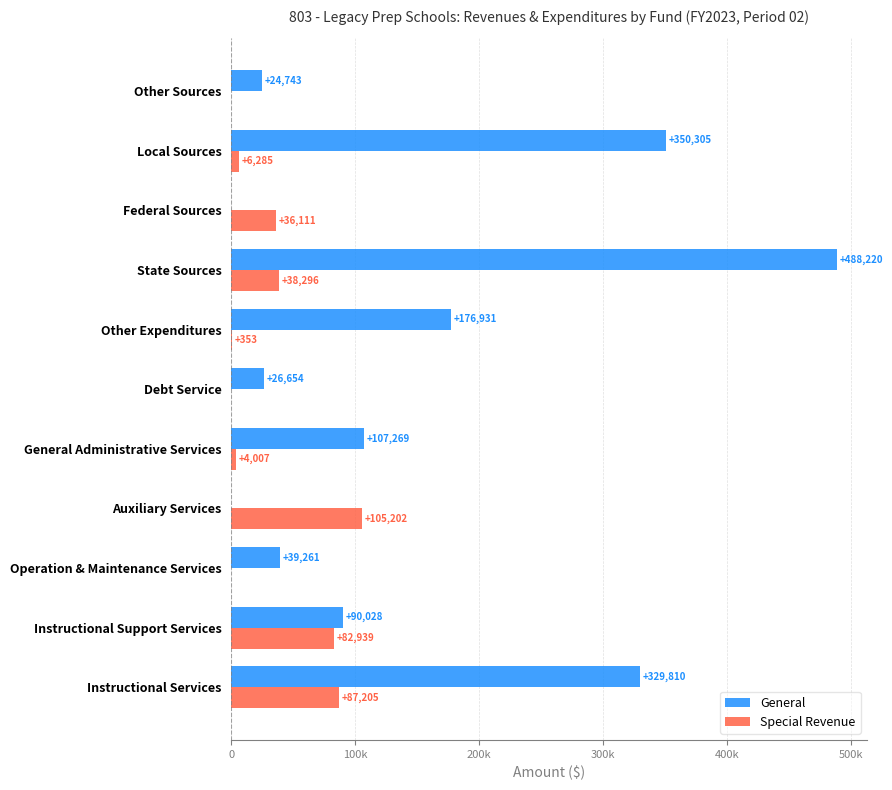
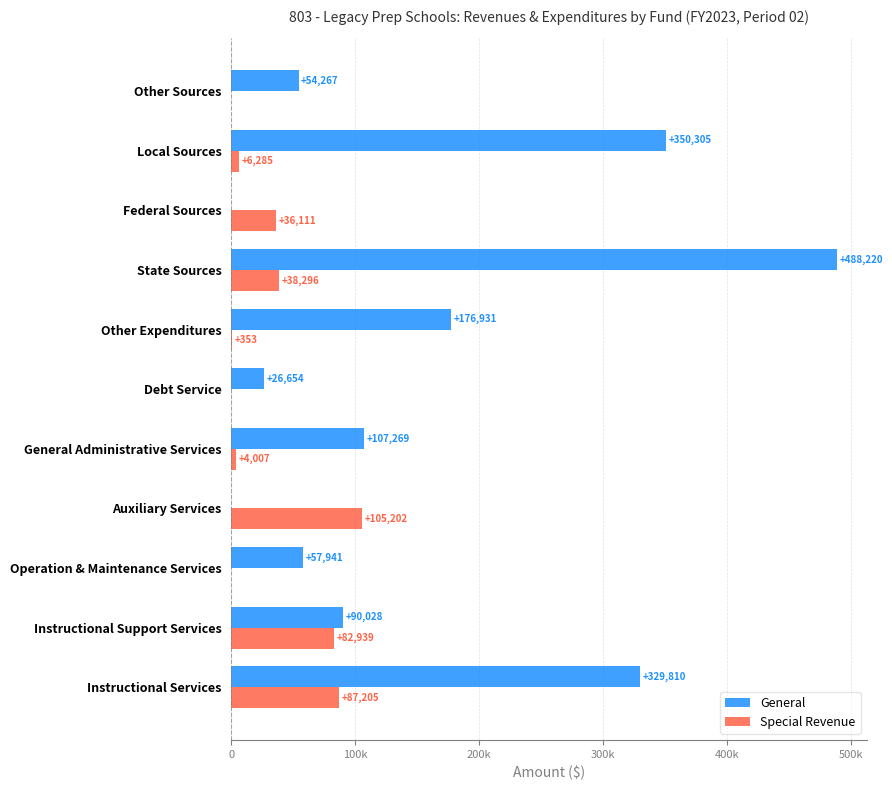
  {
    "General": {
-     "Other Sources": "+24,743",
+     "Other Sources": "+54,267",
      "Local Sources": "+350,305",
      "State Sources": "+488,220",
      "Other Expenditures": "+176,931",
      "Debt Service": "+26,654",
      "General Administrative Services": "+107,269",
-     "Operation & Maintenance Services": "+39,261",
+     "Operation & Maintenance Services": "+57,941",
      "Instructional Support Services": "+90,028",
      "Instructional Services": "+329,810"
    },
    "Special Revenue": {
      "Local Sources": "+6,285",
      "Federal Sources": "+36,111",
      "State Sources": "+38,296",
      "Other Expenditures": "+353",
      "General Administrative Services": "+4,007",
      "Auxiliary Services": "+105,202",
      "Instructional Support Services": "+82,939",
      "Instructional Services": "+87,205"
    }
  }
